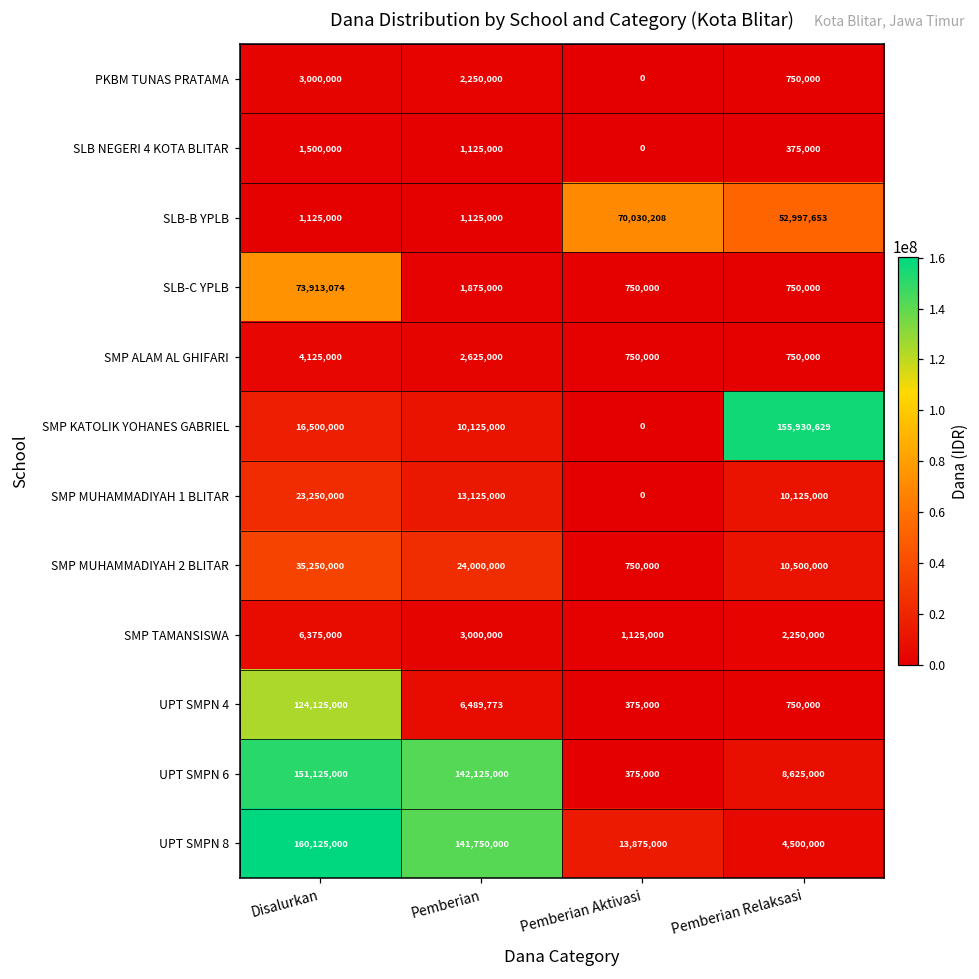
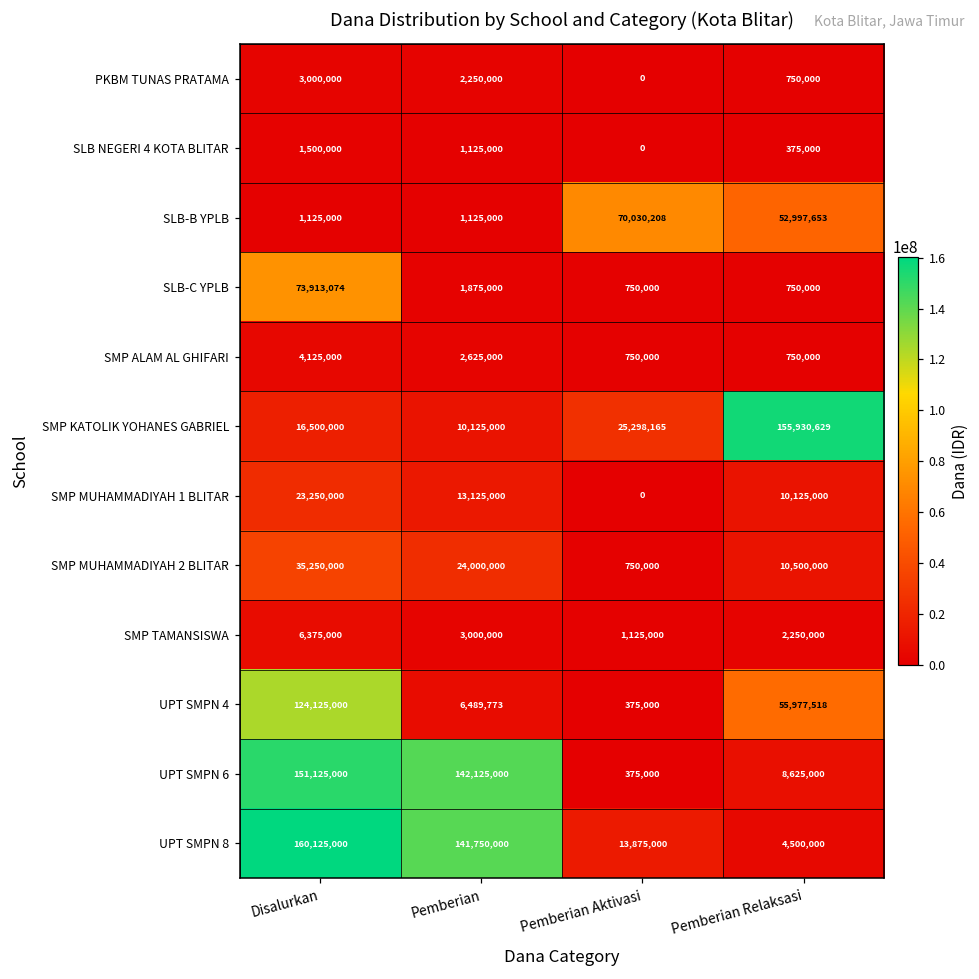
  {
    "PKBM TUNAS PRATAMA": {
      "Disalurkan": "3,000,000",
      "Pemberian": "2,250,000",
      "Pemberian Aktivasi": "0",
      "Pemberian Relaksasi": "750,000"
    },
    "SLB NEGERI 4 KOTA BLITAR": {
      "Disalurkan": "1,500,000",
      "Pemberian": "1,125,000",
      "Pemberian Aktivasi": "0",
      "Pemberian Relaksasi": "375,000"
    },
    "SLB-B YPLB": {
      "Disalurkan": "1,125,000",
      "Pemberian": "1,125,000",
      "Pemberian Aktivasi": "70,030,208",
      "Pemberian Relaksasi": "52,997,653"
    },
    "SLB-C YPLB": {
      "Disalurkan": "73,913,074",
      "Pemberian": "1,875,000",
      "Pemberian Aktivasi": "750,000",
      "Pemberian Relaksasi": "750,000"
    },
    "SMP ALAM AL GHIFARI": {
      "Disalurkan": "4,125,000",
      "Pemberian": "2,625,000",
      "Pemberian Aktivasi": "750,000",
      "Pemberian Relaksasi": "750,000"
    },
    "SMP KATOLIK YOHANES GABRIEL": {
      "Disalurkan": "16,500,000",
      "Pemberian": "10,125,000",
-     "Pemberian Aktivasi": "0",
+     "Pemberian Aktivasi": "25,298,165",
      "Pemberian Relaksasi": "155,930,629"
    },
    "SMP MUHAMMADIYAH 1 BLITAR": {
      "Disalurkan": "23,250,000",
      "Pemberian": "13,125,000",
      "Pemberian Aktivasi": "0",
      "Pemberian Relaksasi": "10,125,000"
    },
    "SMP MUHAMMADIYAH 2 BLITAR": {
      "Disalurkan": "35,250,000",
      "Pemberian": "24,000,000",
      "Pemberian Aktivasi": "750,000",
      "Pemberian Relaksasi": "10,500,000"
    },
    "SMP TAMANSISWA": {
      "Disalurkan": "6,375,000",
      "Pemberian": "3,000,000",
      "Pemberian Aktivasi": "1,125,000",
      "Pemberian Relaksasi": "2,250,000"
    },
    "UPT SMPN 4": {
      "Disalurkan": "124,125,000",
      "Pemberian": "6,489,773",
      "Pemberian Aktivasi": "375,000",
-     "Pemberian Relaksasi": "750,000"
+     "Pemberian Relaksasi": "55,977,518"
    },
    "UPT SMPN 6": {
      "Disalurkan": "151,125,000",
      "Pemberian": "142,125,000",
      "Pemberian Aktivasi": "375,000",
      "Pemberian Relaksasi": "8,625,000"
    },
    "UPT SMPN 8": {
      "Disalurkan": "160,125,000",
      "Pemberian": "141,750,000",
      "Pemberian Aktivasi": "13,875,000",
      "Pemberian Relaksasi": "4,500,000"
    }
  }
